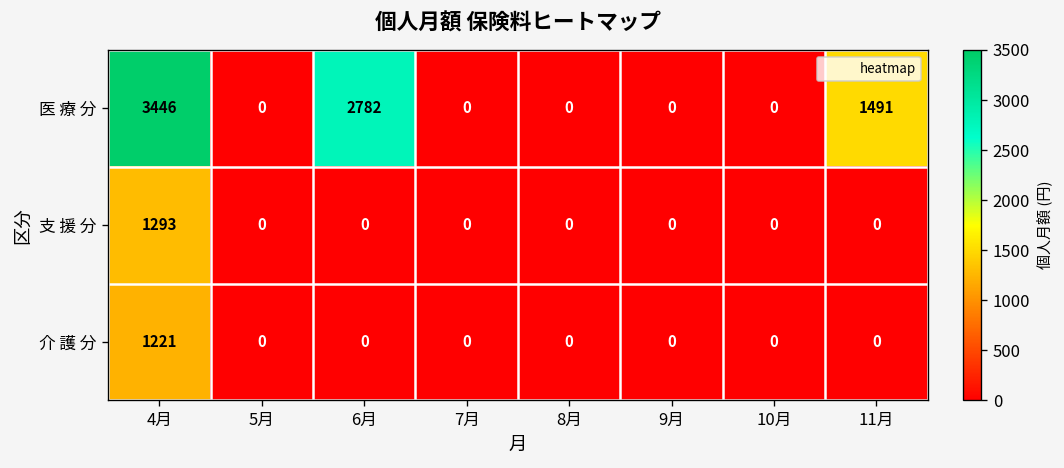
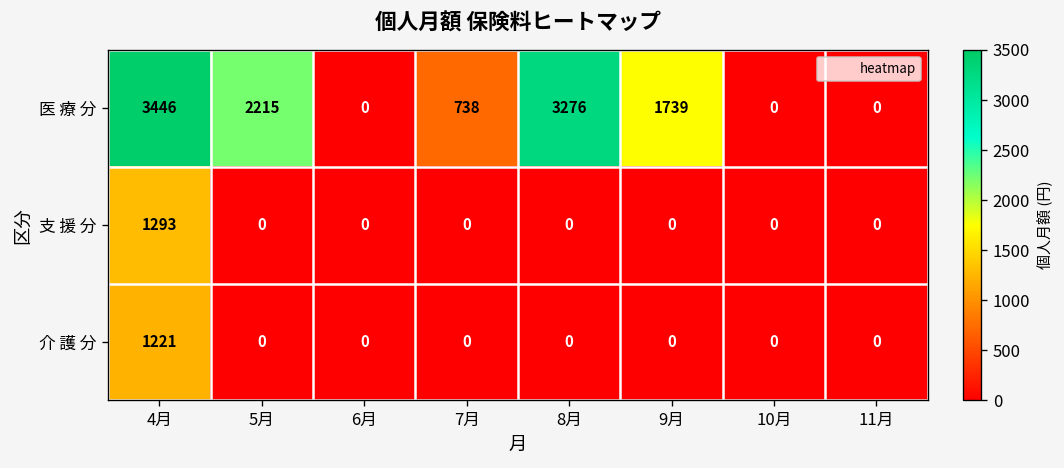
  {
    "医 療 分": {
      "4月": 3446,
-     "5月": 0,
-     "6月": 2782,
-     "7月": 0,
-     "8月": 0,
-     "9月": 0,
+     "5月": 2215,
+     "6月": 0,
+     "7月": 738,
+     "8月": 3276,
+     "9月": 1739,
      "10月": 0,
-     "11月": 1491
+     "11月": 0
    },
    "支 援 分": {
      "4月": 1293,
      "5月": 0,
      "6月": 0,
      "7月": 0,
      "8月": 0,
      "9月": 0,
      "10月": 0,
      "11月": 0
    },
    "介 護 分": {
      "4月": 1221,
      "5月": 0,
      "6月": 0,
      "7月": 0,
      "8月": 0,
      "9月": 0,
      "10月": 0,
      "11月": 0
    }
  }
